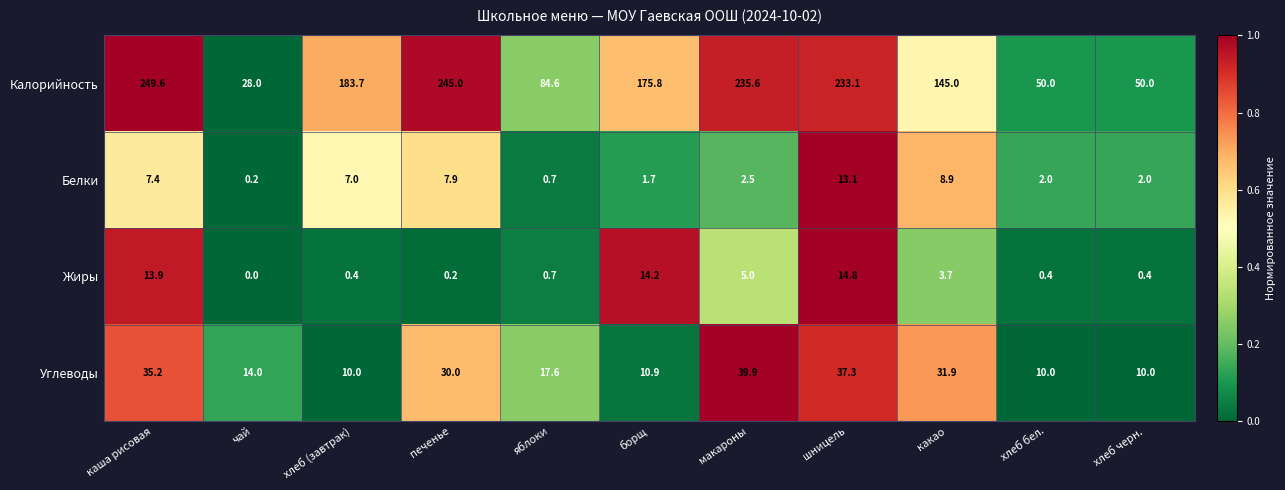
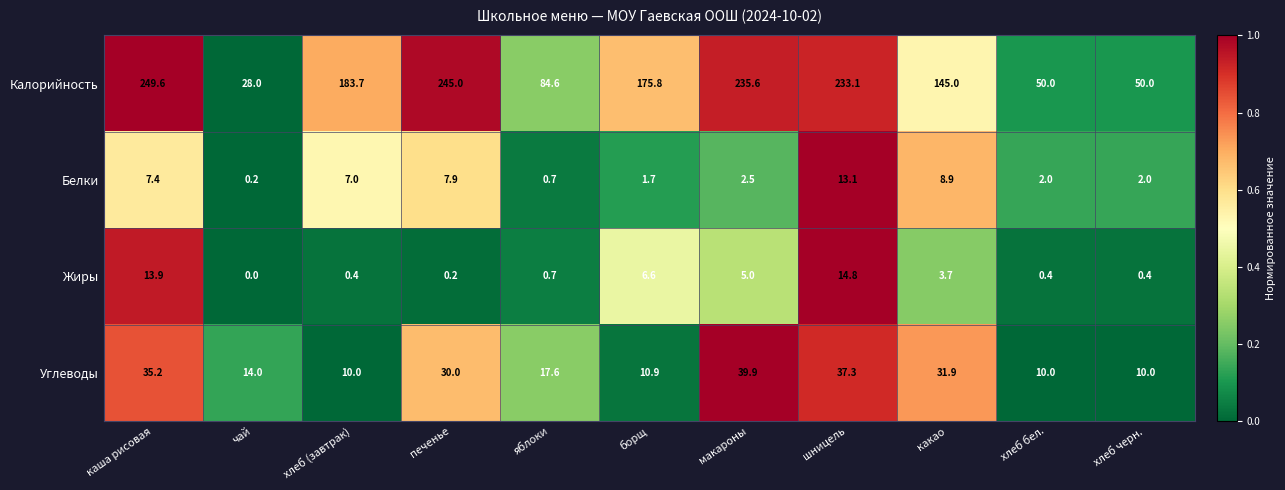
  {
    "Калорийность": {
      "каша рисовая": 249.6,
      "чай": 28.0,
      "хлеб (завтрак)": 183.7,
      "печенье": 245.0,
      "яблоки": 84.6,
      "борщ": 175.8,
      "макароны": 235.6,
      "шницель": 233.1,
      "какао": 145.0,
      "хлеб бел.": 50.0,
      "хлеб черн.": 50.0
    },
    "Белки": {
      "каша рисовая": 7.4,
      "чай": 0.2,
      "хлеб (завтрак)": 7.0,
      "печенье": 7.9,
      "яблоки": 0.7,
      "борщ": 1.7,
      "макароны": 2.5,
      "шницель": 13.1,
      "какао": 8.9,
      "хлеб бел.": 2.0,
      "хлеб черн.": 2.0
    },
    "Жиры": {
      "каша рисовая": 13.9,
      "чай": 0.0,
      "хлеб (завтрак)": 0.4,
      "печенье": 0.2,
      "яблоки": 0.7,
-     "борщ": 14.2,
+     "борщ": 6.6,
      "макароны": 5.0,
      "шницель": 14.8,
      "какао": 3.7,
      "хлеб бел.": 0.4,
      "хлеб черн.": 0.4
    },
    "Углеводы": {
      "каша рисовая": 35.2,
      "чай": 14.0,
      "хлеб (завтрак)": 10.0,
      "печенье": 30.0,
      "яблоки": 17.6,
      "борщ": 10.9,
      "макароны": 39.9,
      "шницель": 37.3,
      "какао": 31.9,
      "хлеб бел.": 10.0,
      "хлеб черн.": 10.0
    }
  }
